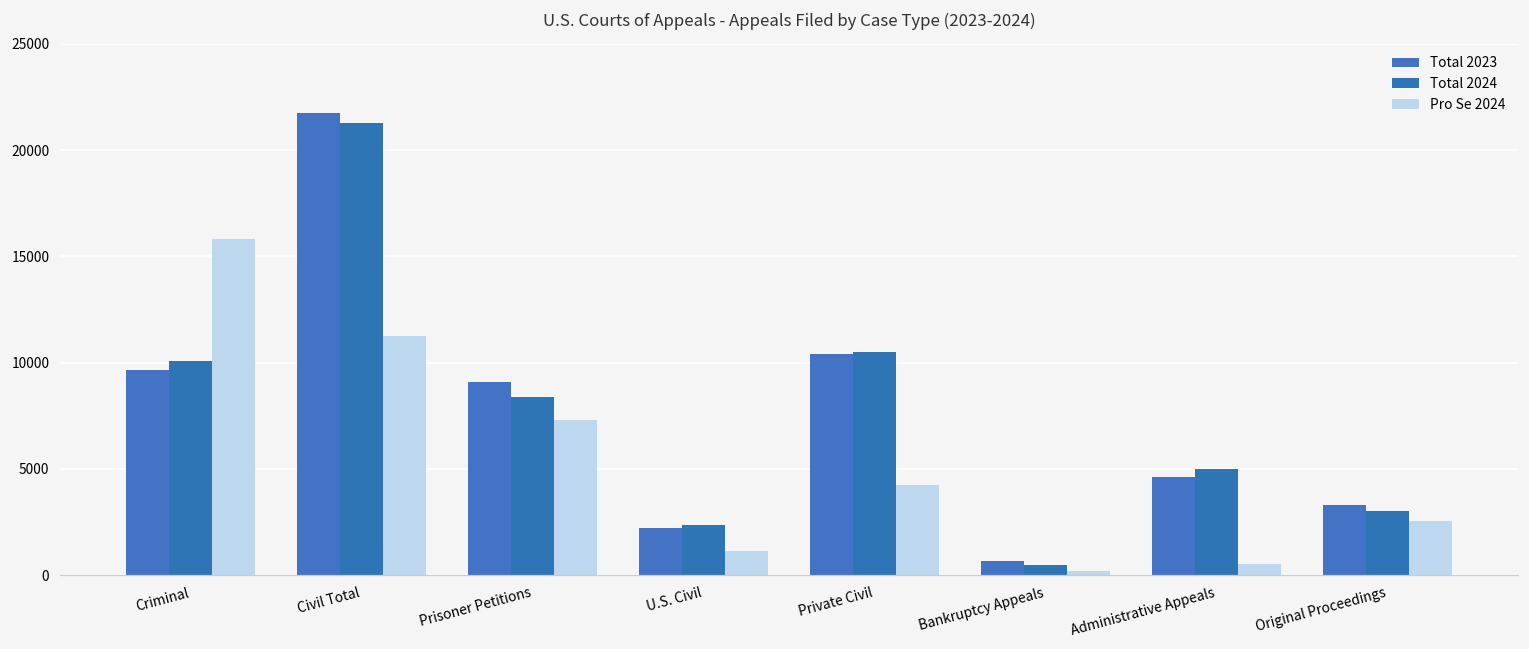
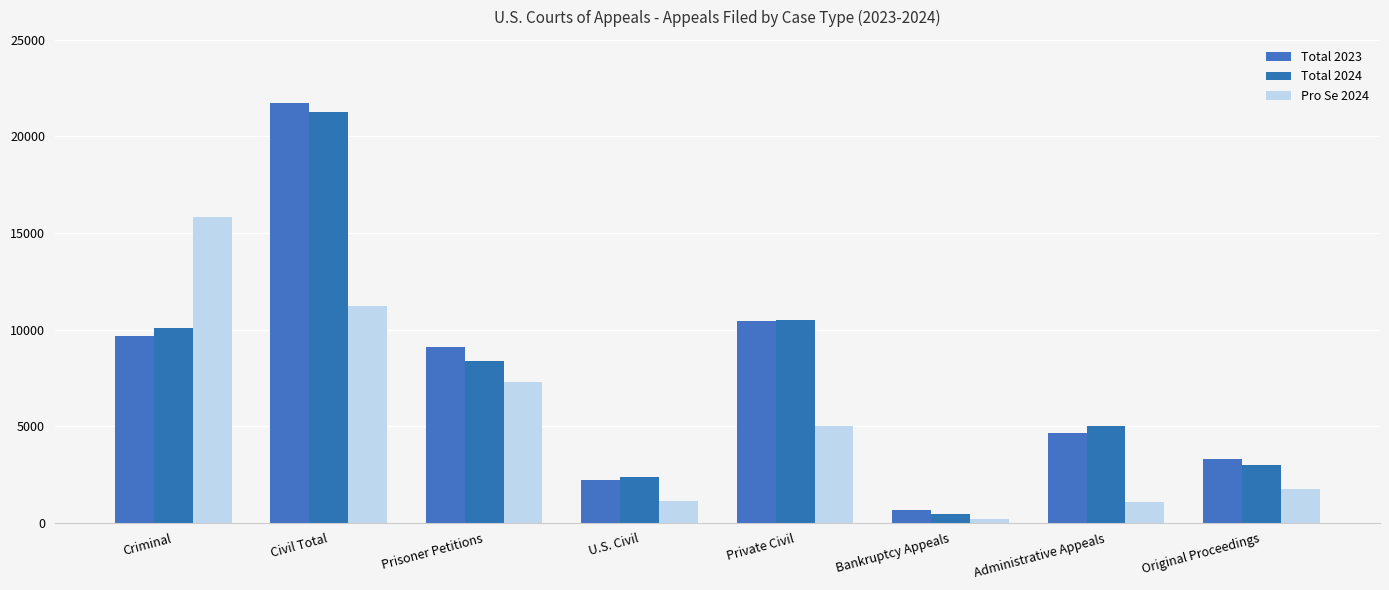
  {
    "Pro Se 2024": {
      "Criminal": 15800,
      "Civil Total": 11200,
      "Prisoner Petitions": 7300,
      "U.S. Civil": 1100,
-     "Private Civil": 4200,
+     "Private Civil": 5000,
      "Bankruptcy Appeals": 200,
-     "Administrative Appeals": 500,
-     "Original Proceedings": 2500
+     "Administrative Appeals": 1100,
+     "Original Proceedings": 1800
    }
  }
